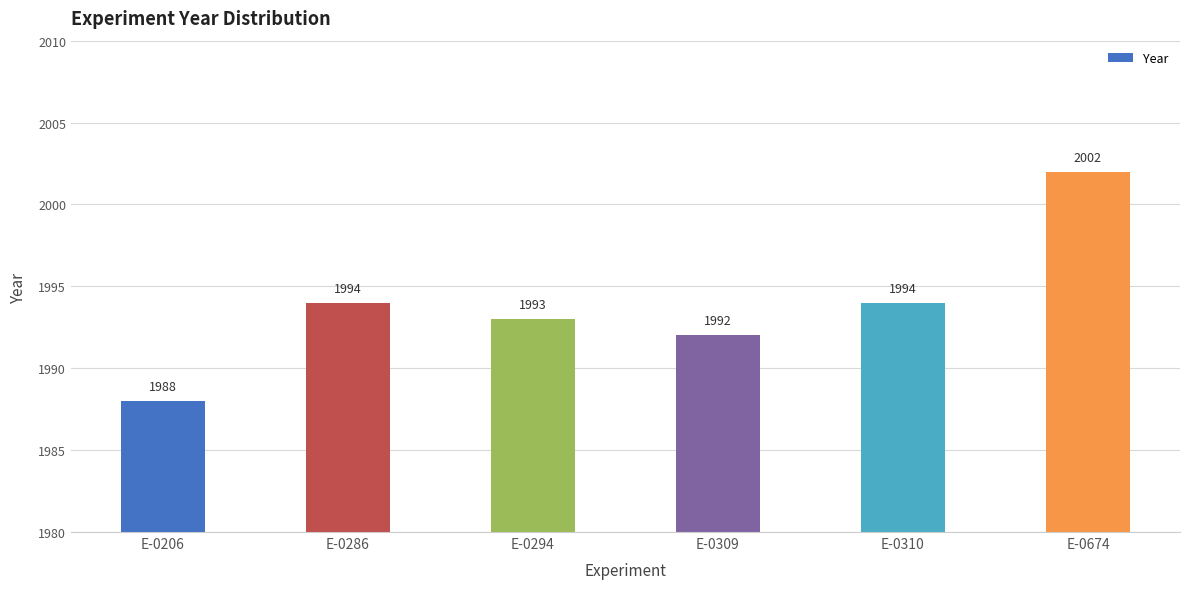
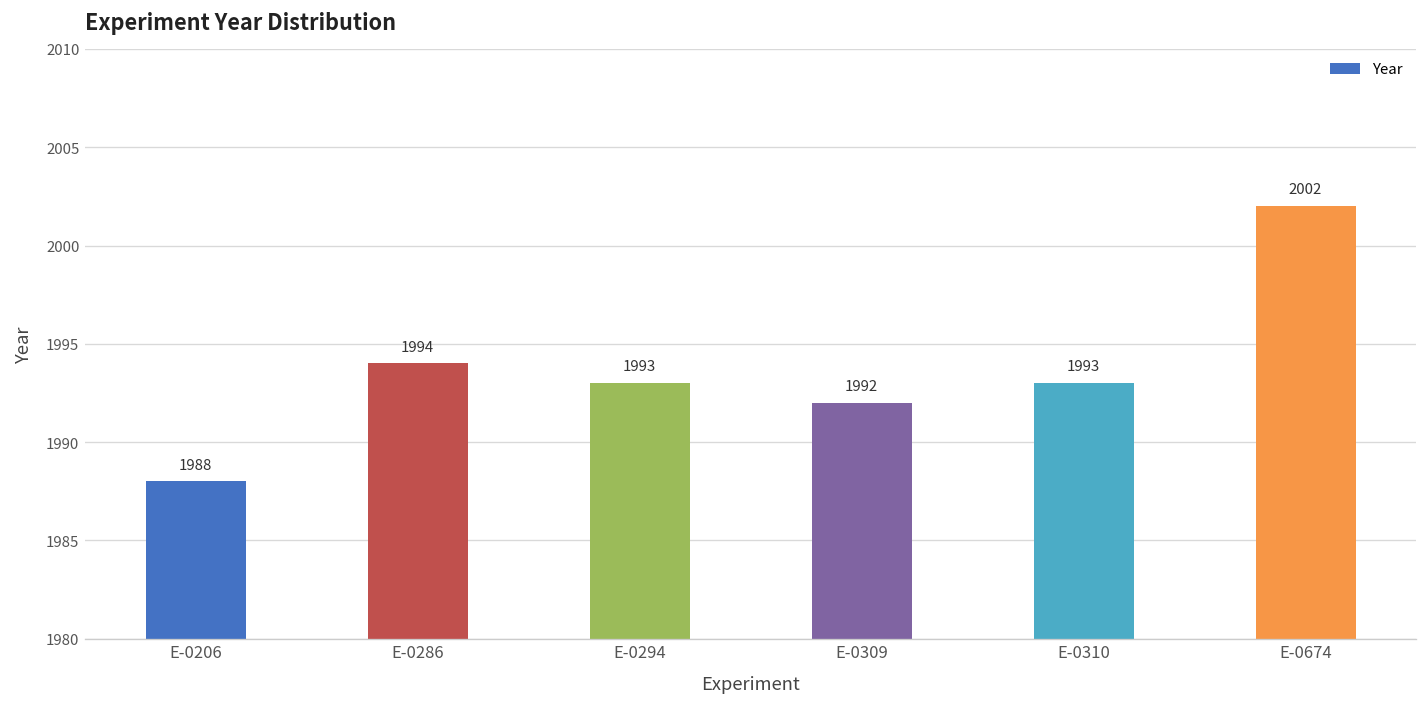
  {
    "E-0206": 1988,
    "E-0286": 1994,
    "E-0294": 1993,
    "E-0309": 1992,
-   "E-0310": 1994,
+   "E-0310": 1993,
    "E-0674": 2002
  }
